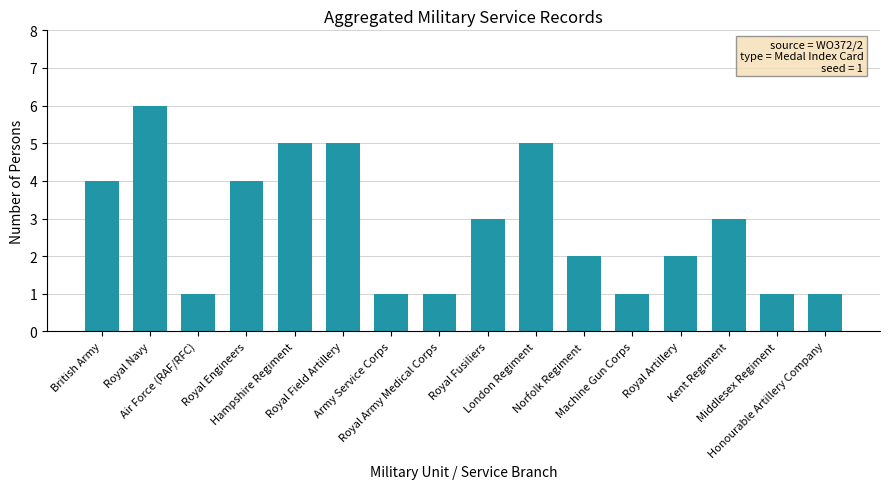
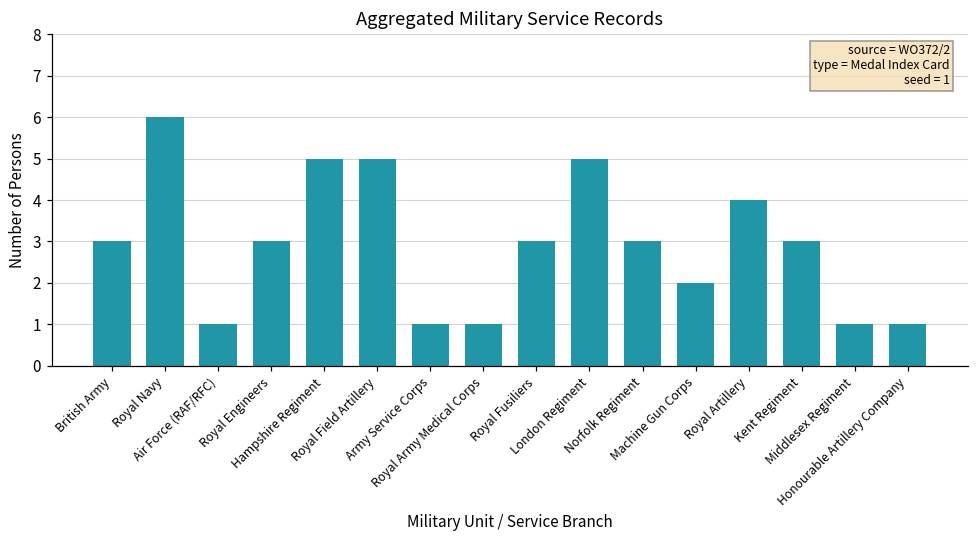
  {
-   "British Army": 4,
+   "British Army": 3,
    "Royal Navy": 6,
    "Air Force (RAF/RFC)": 1,
-   "Royal Engineers": 4,
+   "Royal Engineers": 3,
    "Hampshire Regiment": 5,
    "Royal Field Artillery": 5,
    "Army Service Corps": 1,
    "Royal Army Medical Corps": 1,
    "Royal Fusiliers": 3,
    "London Regiment": 5,
-   "Norfolk Regiment": 2,
-   "Machine Gun Corps": 1,
-   "Royal Artillery": 2,
+   "Norfolk Regiment": 3,
+   "Machine Gun Corps": 2,
+   "Royal Artillery": 4,
    "Kent Regiment": 3,
    "Middlesex Regiment": 1,
    "Honourable Artillery Company": 1
  }
